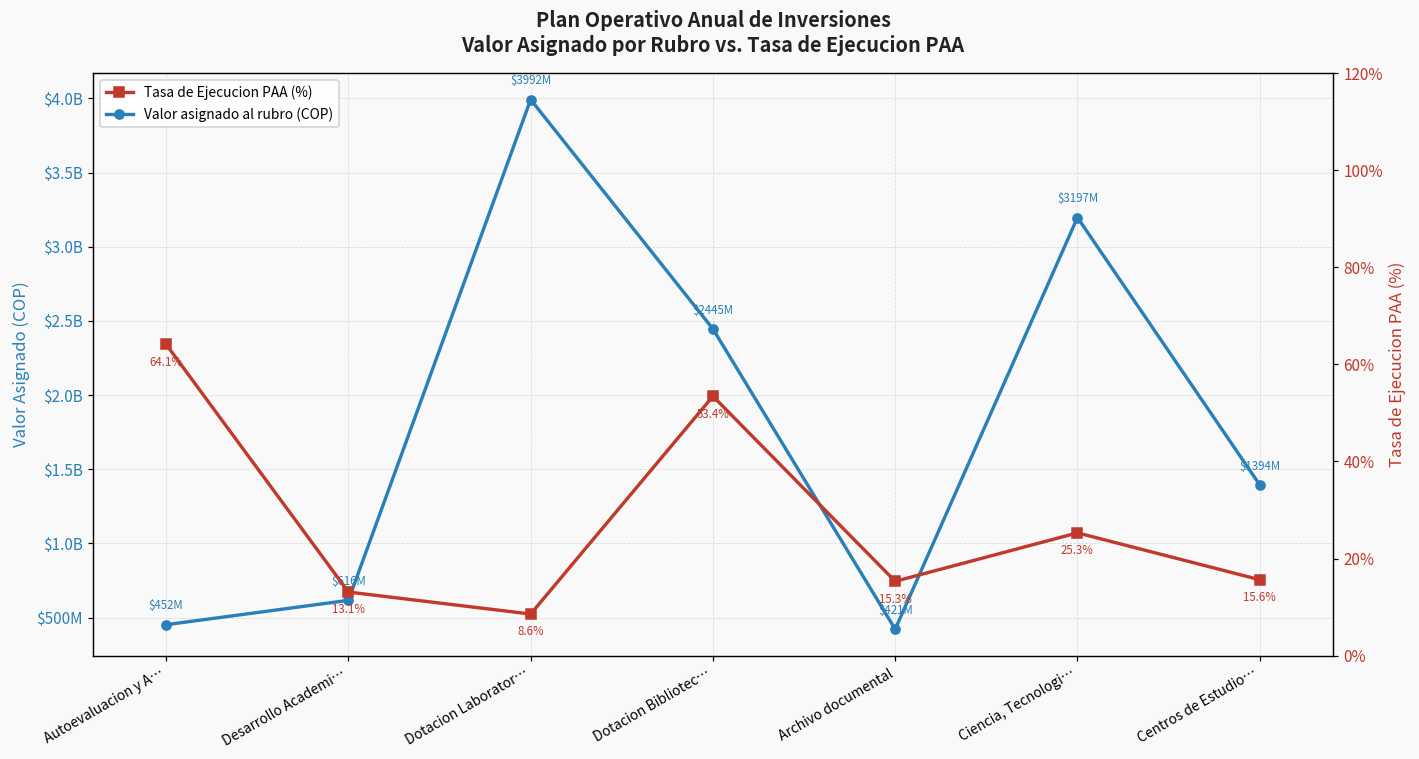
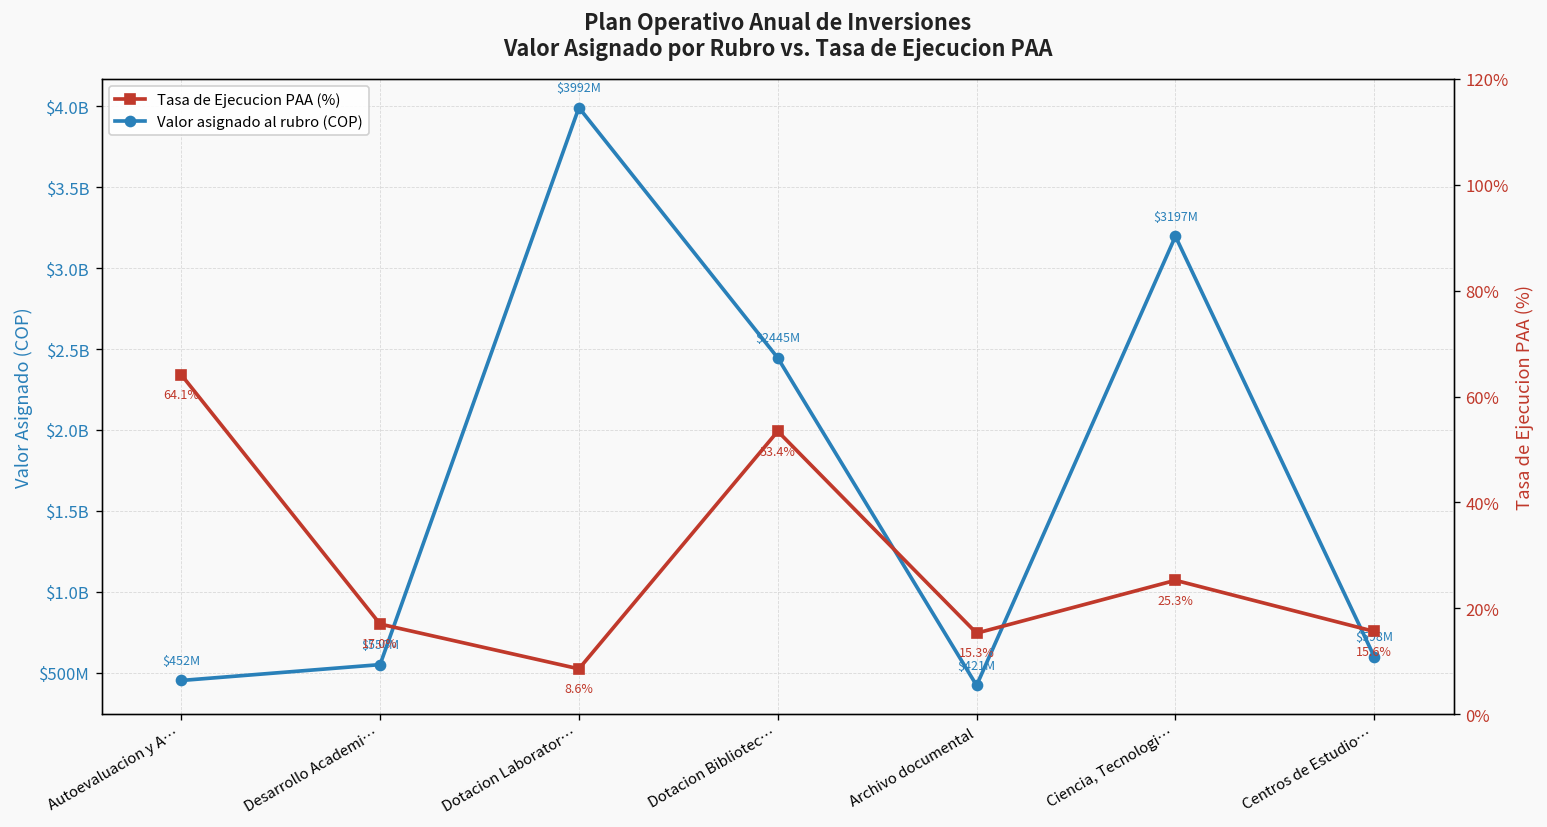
  {
    "Valor asignado al rubro (COP)": {
      "Autoevaluacion y A…": "$452M",
-     "Desarrollo Academi…": "$616M",
+     "Desarrollo Academi…": "$550M",
      "Dotacion Laborator…": "$3992M",
      "Dotacion Bibliotec…": "$2445M",
      "Archivo documental": "$421M",
      "Ciencia, Tecnologi…": "$3197M",
-     "Centros de Estudio…": "$1394M"
+     "Centros de Estudio…": "$598M"
    },
    "Tasa de Ejecucion PAA (%)": {
      "Autoevaluacion y A…": "64.1%",
-     "Desarrollo Academi…": "13.1%",
+     "Desarrollo Academi…": "17.0%",
      "Dotacion Laborator…": "8.6%",
      "Dotacion Bibliotec…": "53.4%",
      "Archivo documental": "15.3%",
      "Ciencia, Tecnologi…": "25.3%"
    }
  }
